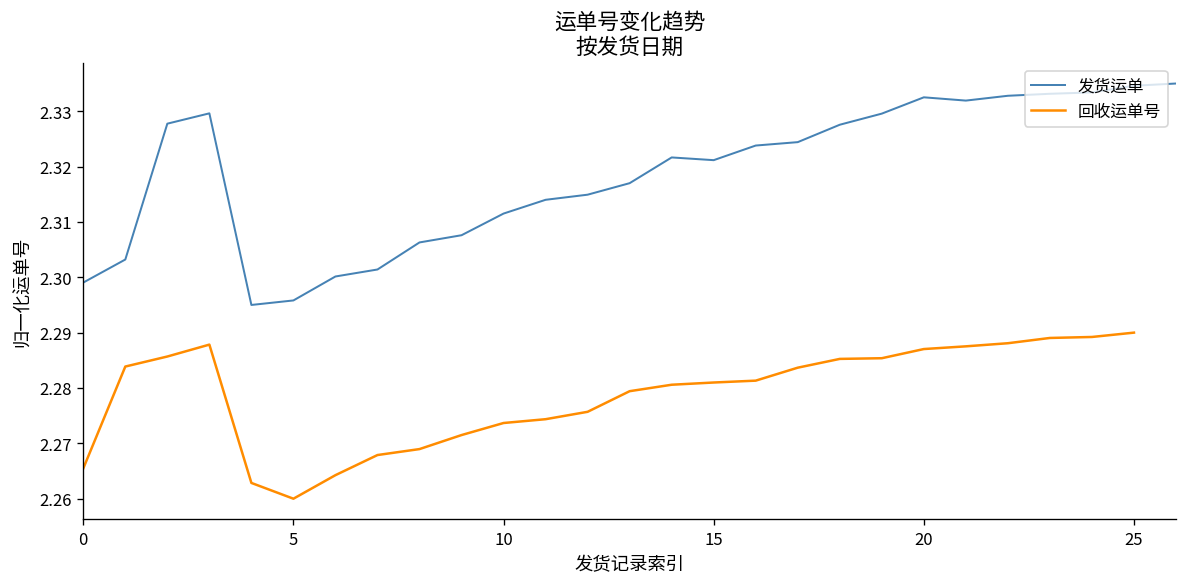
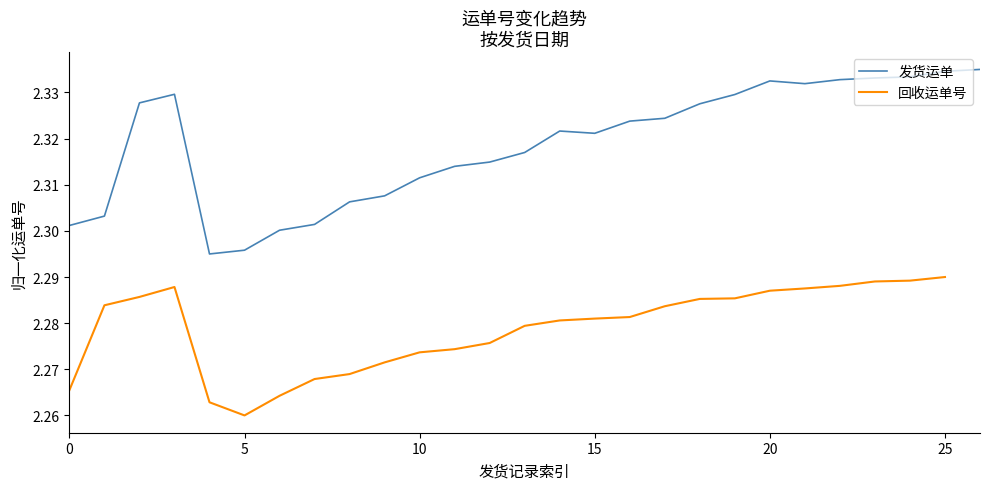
  {
    "发货运单": {
-     "0": 2.299,
+     "0": 2.301,
      "5": 2.296,
      "10": 2.312,
      "15": 2.321,
      "20": 2.333
    },
    "回收运单号": {
      "0": 2.265,
      "5": 2.260,
      "10": 2.274,
      "15": 2.281,
      "20": 2.287,
      "25": 2.290
    }
  }
